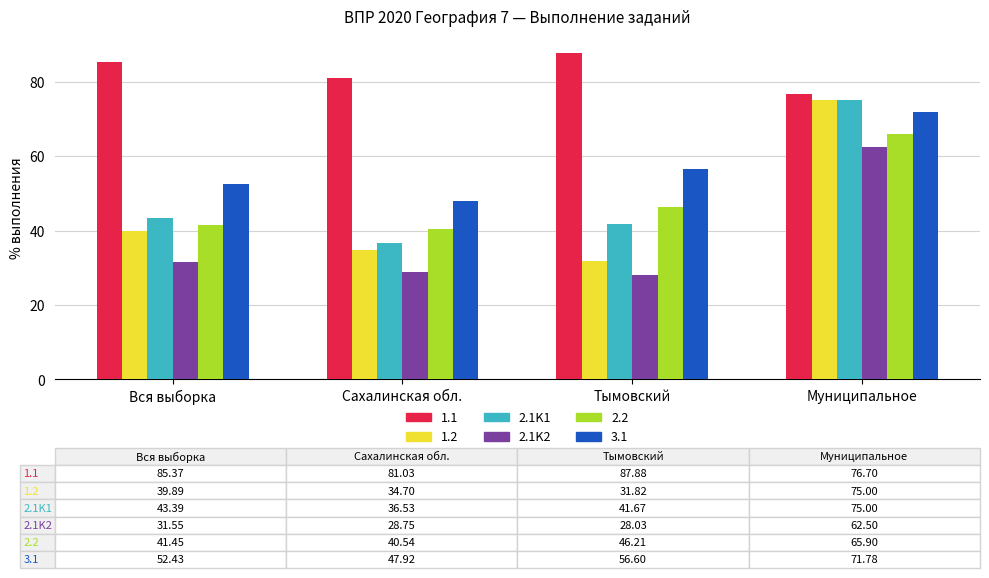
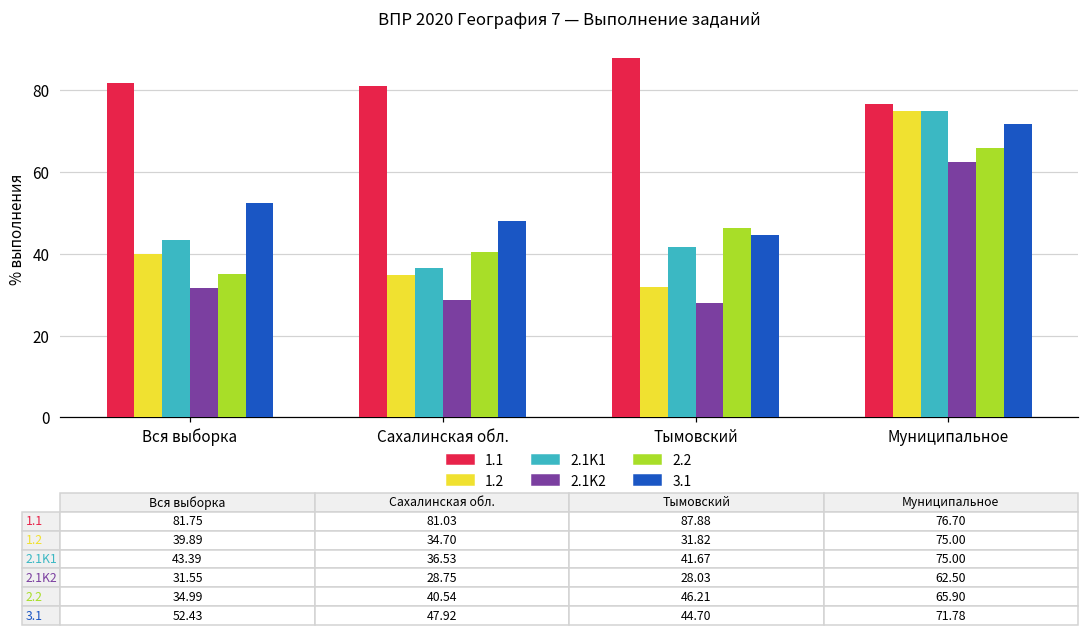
  {
    "1.1": {
-     "Вся выборка": 85.37
+     "Вся выборка": 81.75
    },
    "1.2": {
      "Вся выборка": 40,
      "Сахалинская обл.": 35,
      "Тымовский": 32,
      "Муниципальное": 75
    },
    "2.1K1": {
      "Вся выборка": 43,
      "Сахалинская обл.": 37,
      "Тымовский": 42,
      "Муниципальное": 75
    },
    "2.1K2": {
      "Вся выборка": 32,
      "Сахалинская обл.": 29,
      "Тымовский": 28,
      "Муниципальное": 63
    },
    "2.2": {
-     "Вся выборка": 41.45
+     "Вся выборка": 34.99
    },
    "3.1": {
-     "Тымовский": 56.60
+     "Тымовский": 44.70
    }
  }
